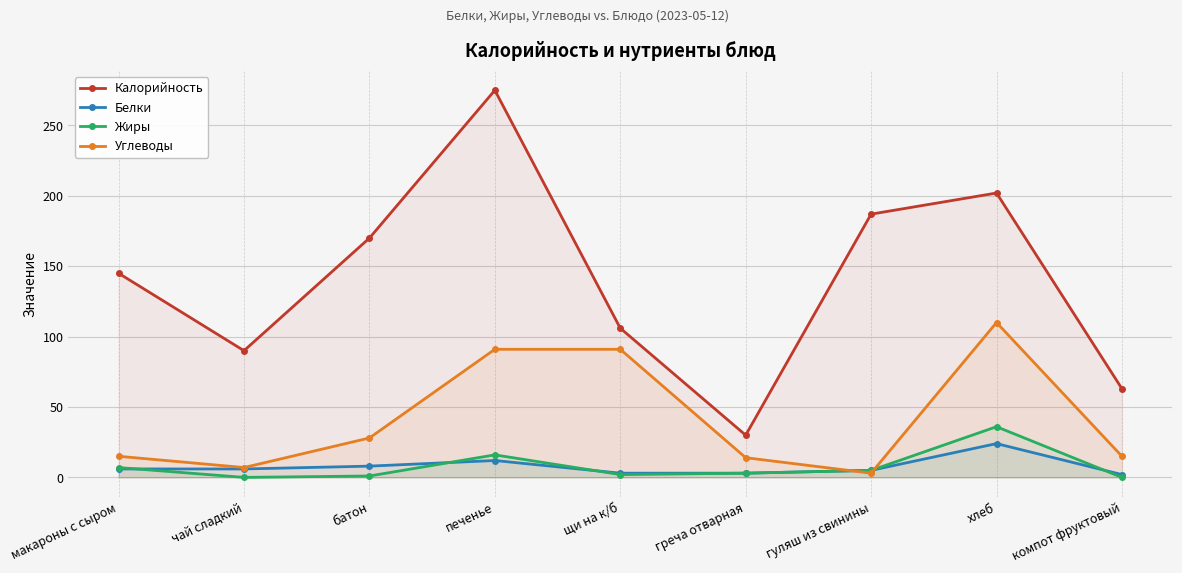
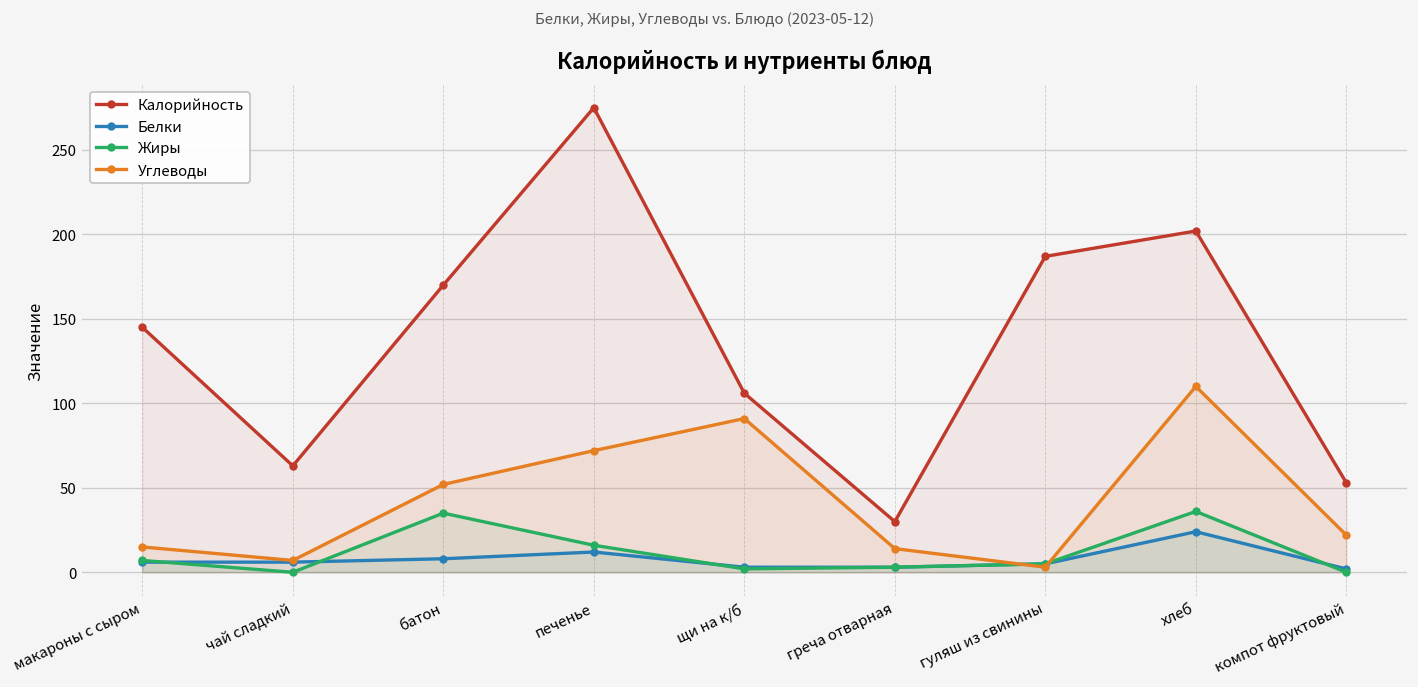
  {
    "Калорийность": {
      "макароны с сыром": 145,
-     "чай сладкий": 90,
+     "чай сладкий": 63,
      "батон": 170,
      "печенье": 275,
      "щи на к/б": 106,
      "греча отварная": 30,
      "гуляш из свинины": 187,
      "хлеб": 202,
-     "компот фруктовый": 63
+     "компот фруктовый": 53
    },
    "Белки": {
      "батон": 8,
      "печенье": 12,
      "хлеб": 24,
      "компот фруктовый": 2
    },
    "Жиры": {
      "чай сладкий": 0,
-     "батон": 1,
+     "батон": 35,
      "печенье": 16,
      "хлеб": 36,
      "компот фруктовый": 0
    },
    "Углеводы": {
      "макароны с сыром": 15,
-     "батон": 28,
-     "печенье": 91,
+     "батон": 52,
+     "печенье": 72,
      "щи на к/б": 91,
      "греча отварная": 14,
      "гуляш из свинины": 3,
      "хлеб": 110,
-     "компот фруктовый": 15
+     "компот фруктовый": 22
    }
  }
